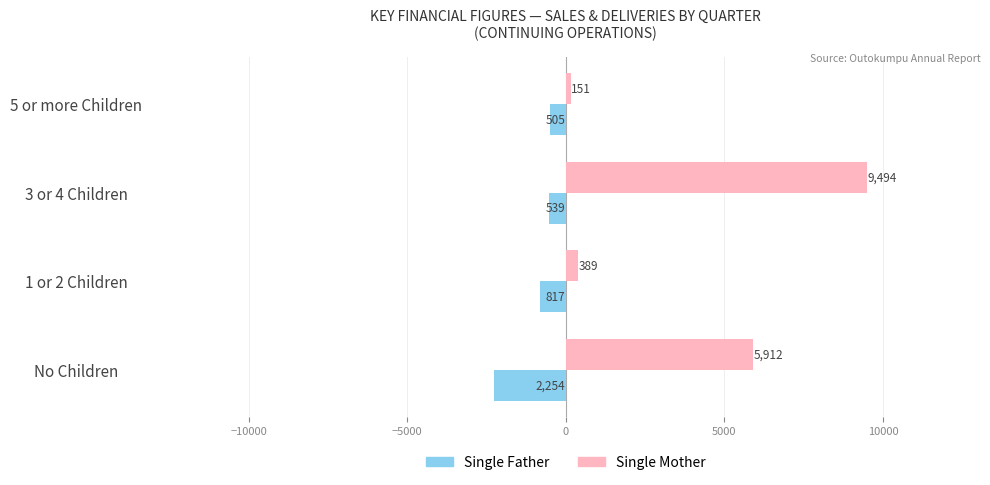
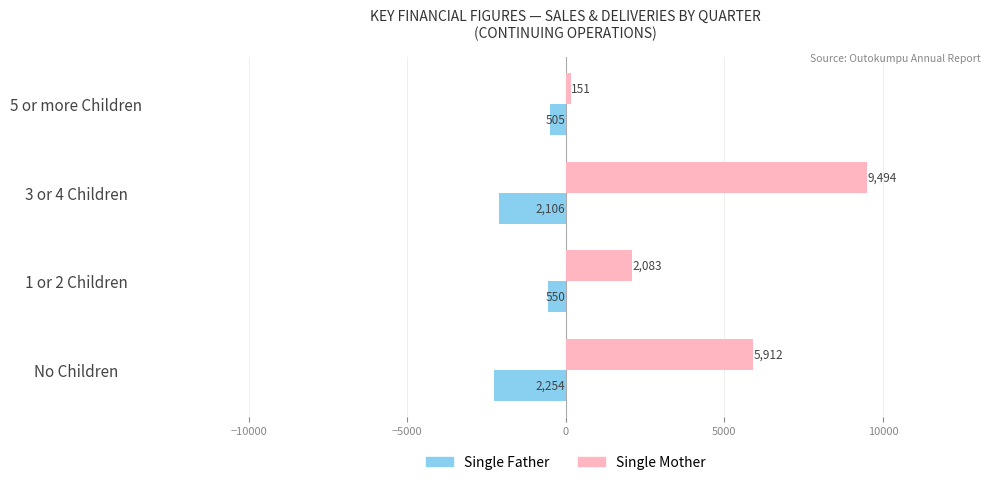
  {
    "Single Father": {
-     "3 or 4 Children": "539",
-     "1 or 2 Children": "817"
+     "3 or 4 Children": "2,106",
+     "1 or 2 Children": "550"
    },
    "Single Mother": {
      "5 or more Children": "151",
      "3 or 4 Children": "9,494",
-     "1 or 2 Children": "389",
+     "1 or 2 Children": "2,083",
      "No Children": "5,912"
    }
  }
